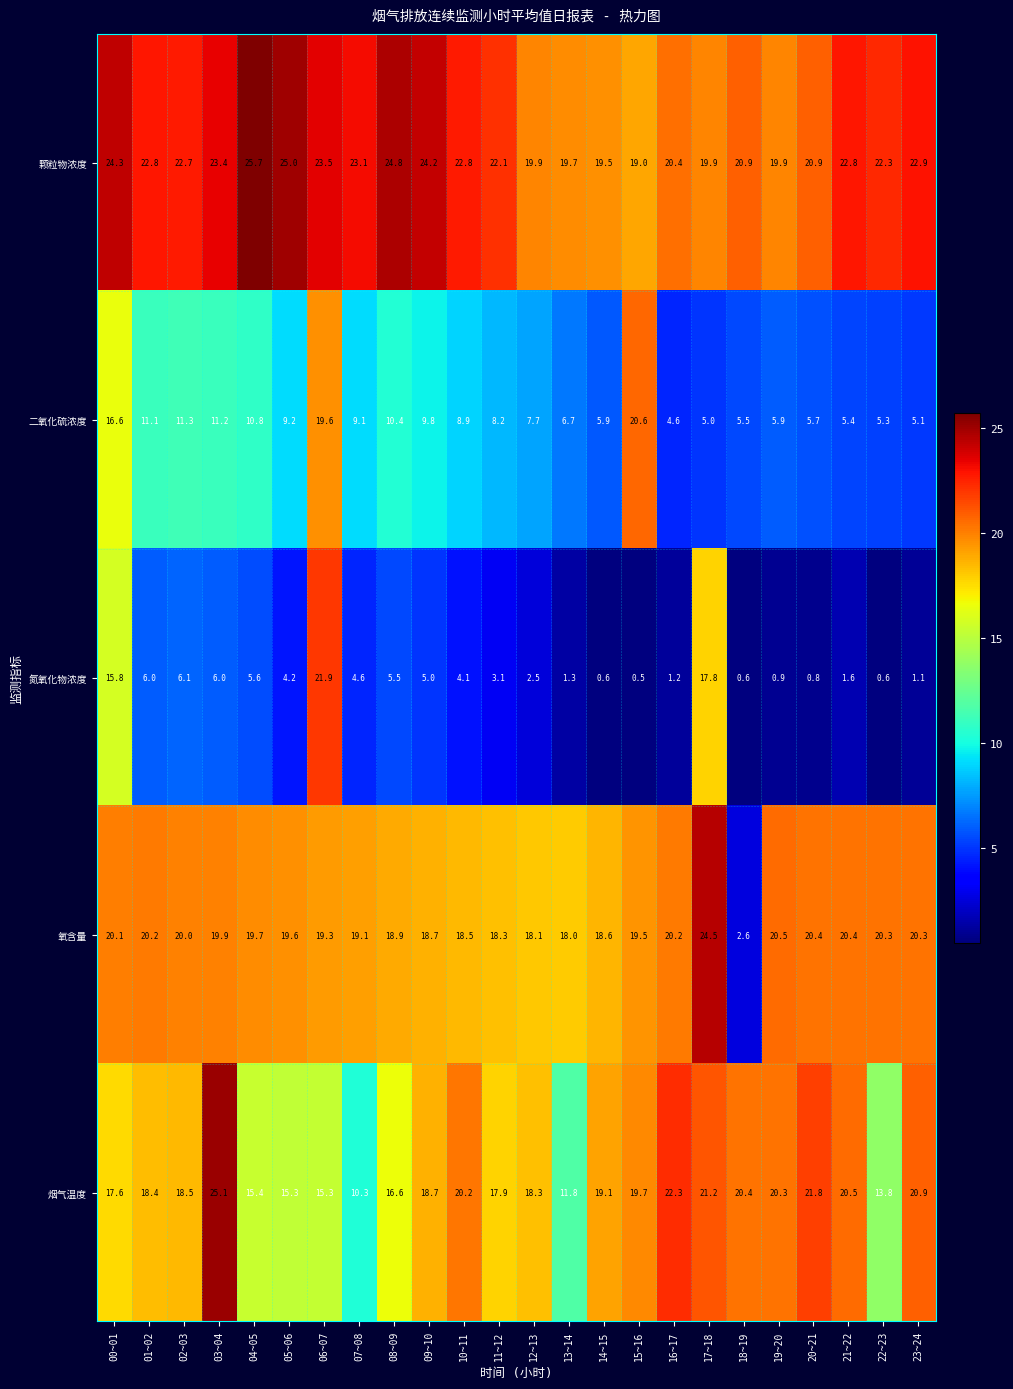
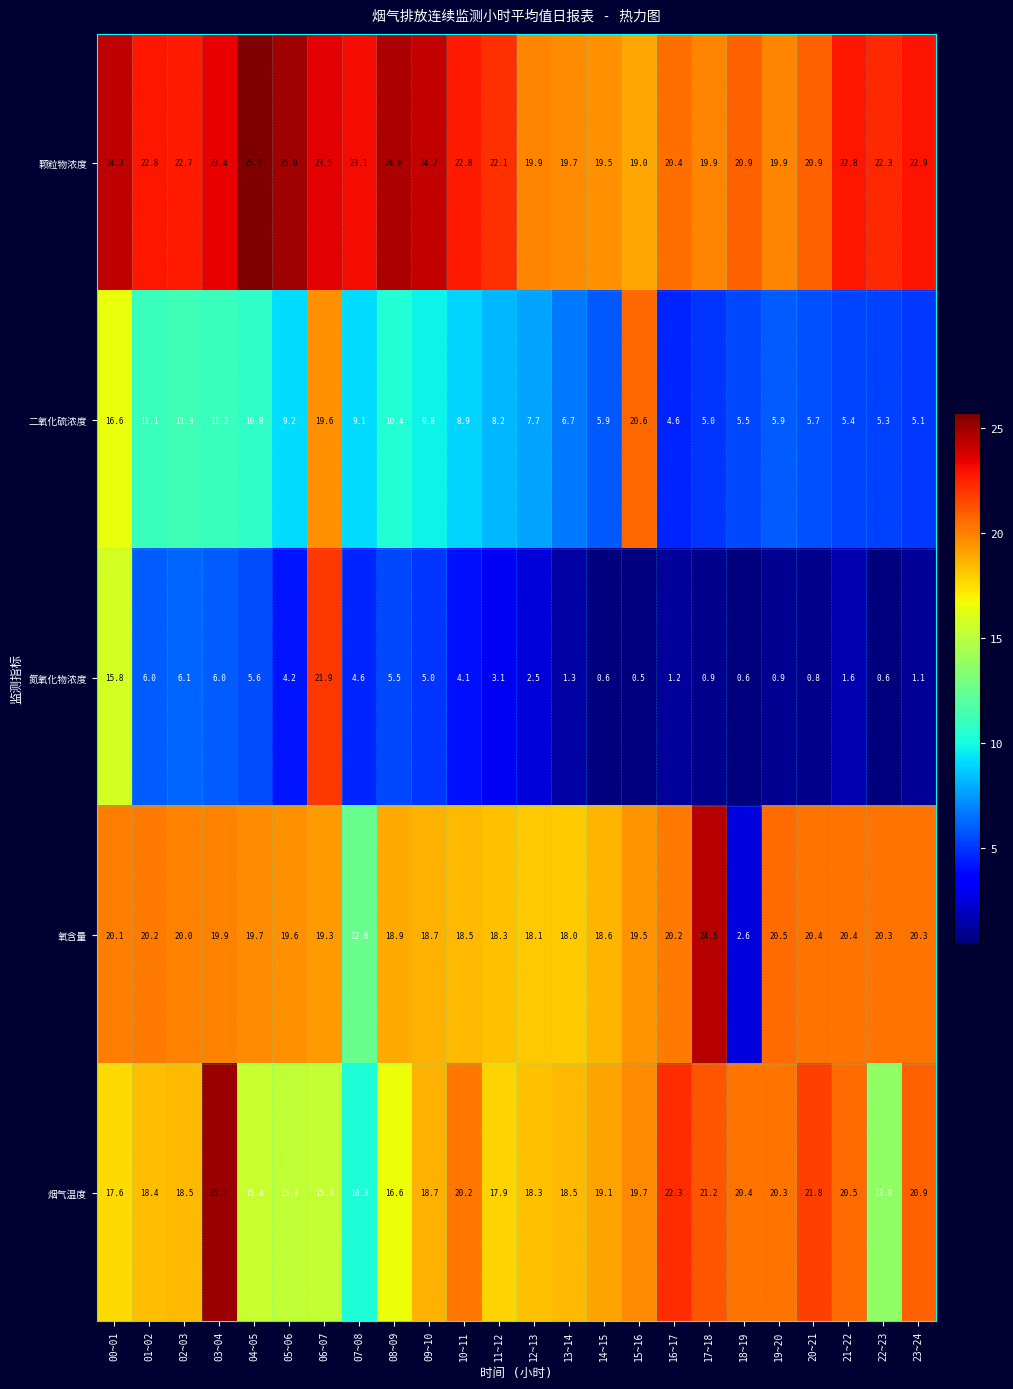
  {
    "颗粒物浓度": {
      "00~01": 24.3,
      "01~02": 22.8,
      "02~03": 22.7,
      "03~04": 23.4,
      "04~05": 25.7,
      "05~06": 25.0,
      "06~07": 23.5,
      "07~08": 23.1,
      "08~09": 24.8,
      "09~10": 24.2,
      "10~11": 22.8,
      "11~12": 22.1,
      "12~13": 19.9,
      "13~14": 19.7,
      "14~15": 19.5,
      "15~16": 19.0,
      "16~17": 20.4,
      "17~18": 19.9,
      "18~19": 20.9,
      "19~20": 19.9,
      "20~21": 20.9,
      "21~22": 22.8,
      "22~23": 22.3,
      "23~24": 22.9
    },
    "二氧化硫浓度": {
      "00~01": 16.6,
      "01~02": 11.1,
      "02~03": 11.3,
      "03~04": 11.2,
      "04~05": 10.8,
      "05~06": 9.2,
      "06~07": 19.6,
      "07~08": 9.1,
      "08~09": 10.4,
      "09~10": 9.8,
      "10~11": 8.9,
      "11~12": 8.2,
      "12~13": 7.7,
      "13~14": 6.7,
      "14~15": 5.9,
      "15~16": 20.6,
      "16~17": 4.6,
      "17~18": 5.0,
      "18~19": 5.5,
      "19~20": 5.9,
      "20~21": 5.7,
      "21~22": 5.4,
      "22~23": 5.3,
      "23~24": 5.1
    },
    "氮氧化物浓度": {
      "00~01": 15.8,
      "01~02": 6.0,
      "02~03": 6.1,
      "03~04": 6.0,
      "04~05": 5.6,
      "05~06": 4.2,
      "06~07": 21.9,
      "07~08": 4.6,
      "08~09": 5.5,
      "09~10": 5.0,
      "10~11": 4.1,
      "11~12": 3.1,
      "12~13": 2.5,
      "13~14": 1.3,
      "14~15": 0.6,
      "15~16": 0.5,
      "16~17": 1.2,
-     "17~18": 17.8,
+     "17~18": 0.9,
      "18~19": 0.6,
      "19~20": 0.9,
      "20~21": 0.8,
      "21~22": 1.6,
      "22~23": 0.6,
      "23~24": 1.1
    },
    "氧含量": {
      "00~01": 20.1,
      "01~02": 20.2,
      "02~03": 20.0,
      "03~04": 19.9,
      "04~05": 19.7,
      "05~06": 19.6,
      "06~07": 19.3,
-     "07~08": 19.1,
+     "07~08": 12.6,
      "08~09": 18.9,
      "09~10": 18.7,
      "10~11": 18.5,
      "11~12": 18.3,
      "12~13": 18.1,
      "13~14": 18.0,
      "14~15": 18.6,
      "15~16": 19.5,
      "16~17": 20.2,
      "17~18": 24.5,
      "18~19": 2.6,
      "19~20": 20.5,
      "20~21": 20.4,
      "21~22": 20.4,
      "22~23": 20.3,
      "23~24": 20.3
    },
    "烟气温度": {
      "00~01": 17.6,
      "01~02": 18.4,
      "02~03": 18.5,
      "03~04": 25.1,
      "04~05": 15.4,
      "05~06": 15.3,
      "06~07": 15.3,
      "07~08": 10.3,
      "08~09": 16.6,
      "09~10": 18.7,
      "10~11": 20.2,
      "11~12": 17.9,
      "12~13": 18.3,
-     "13~14": 11.8,
+     "13~14": 18.5,
      "14~15": 19.1,
      "15~16": 19.7,
      "16~17": 22.3,
      "17~18": 21.2,
      "18~19": 20.4,
      "19~20": 20.3,
      "20~21": 21.8,
      "21~22": 20.5,
      "22~23": 13.8,
      "23~24": 20.9
    }
  }
